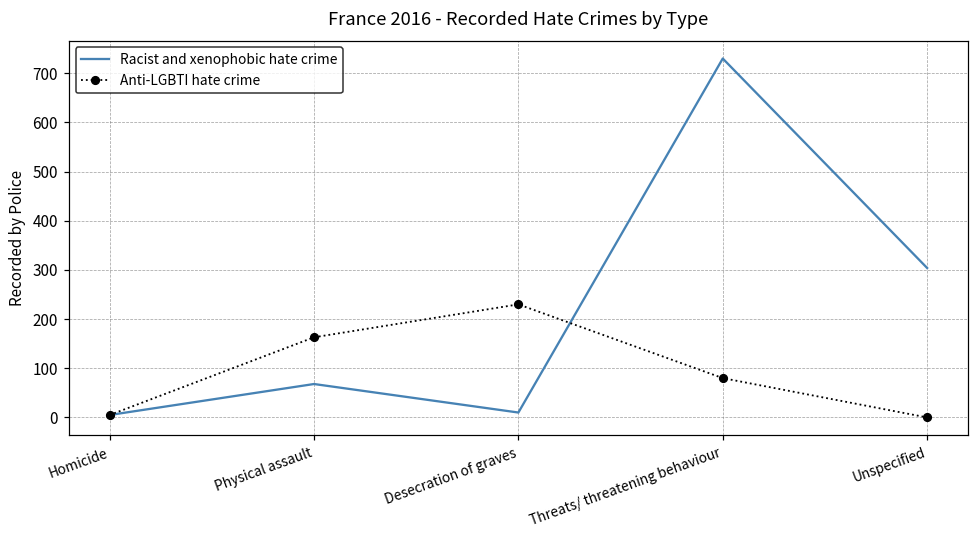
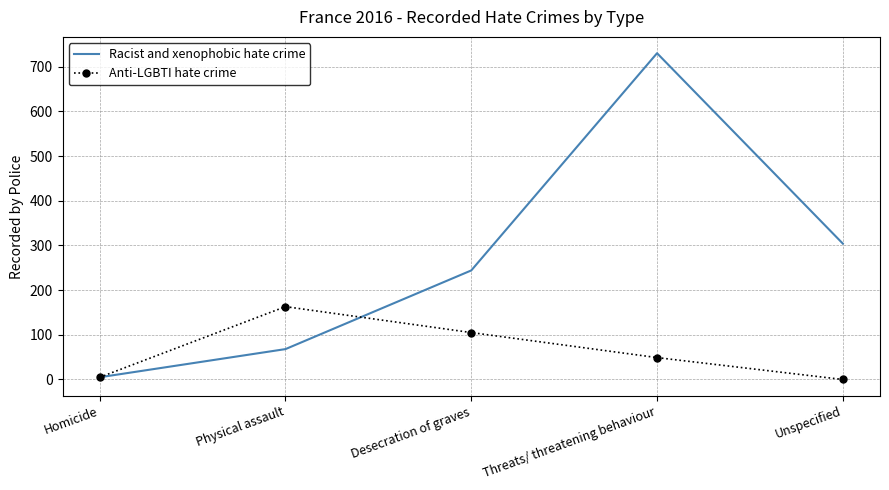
  {
    "Racist and xenophobic hate crime": {
      "Physical assault": 70,
-     "Desecration of graves": 10,
+     "Desecration of graves": 240,
      "Threats/ threatening behaviour": 730,
      "Unspecified": 300
    },
    "Anti-LGBTI hate crime": {
      "Physical assault": 160,
-     "Desecration of graves": 230,
-     "Threats/ threatening behaviour": 80,
+     "Desecration of graves": 110,
+     "Threats/ threatening behaviour": 50,
      "Unspecified": 0
    }
  }
